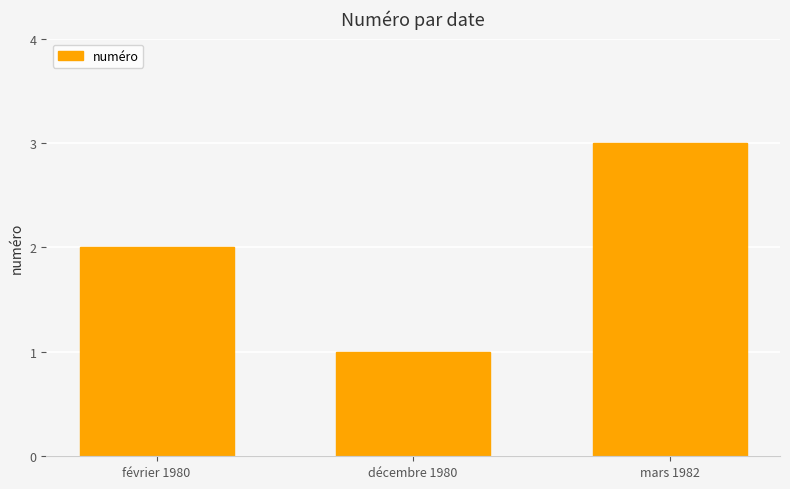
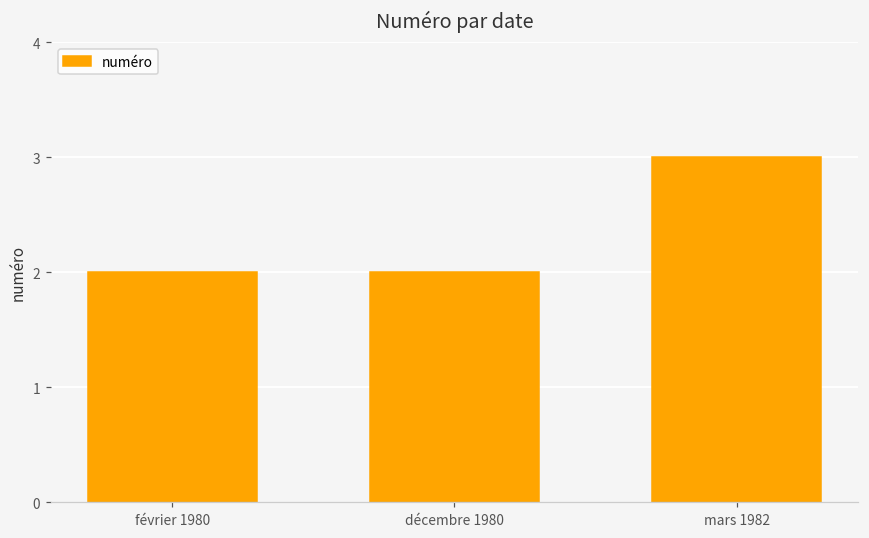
  {
    "février 1980": 2,
-   "décembre 1980": 1,
+   "décembre 1980": 2,
    "mars 1982": 3
  }
